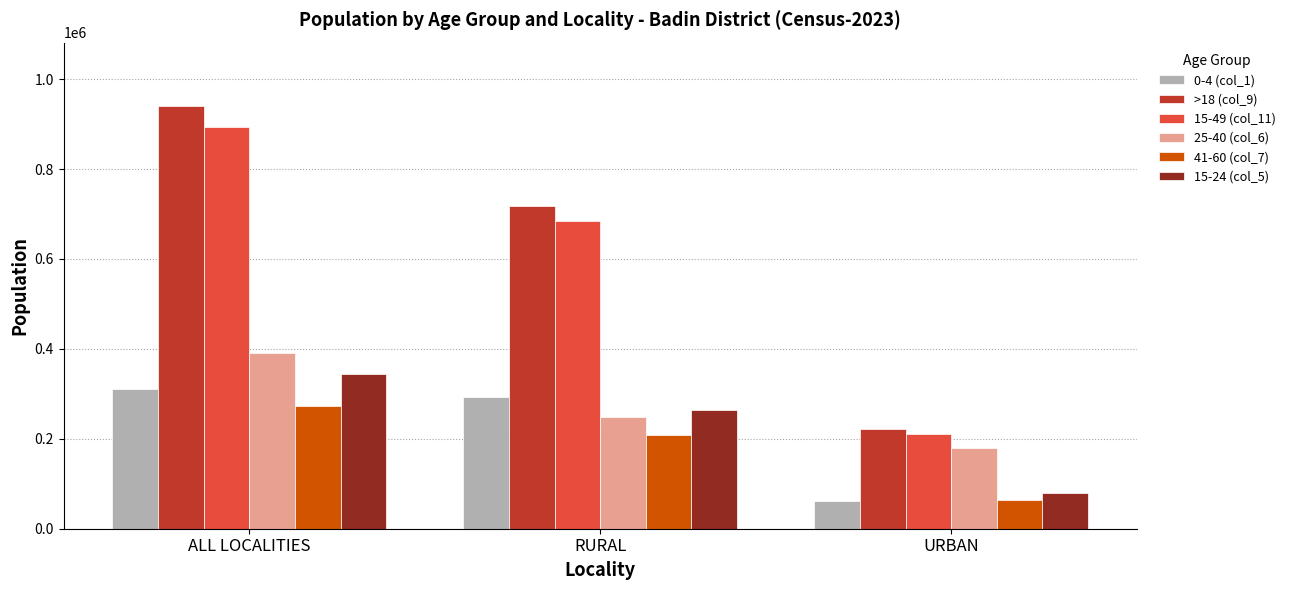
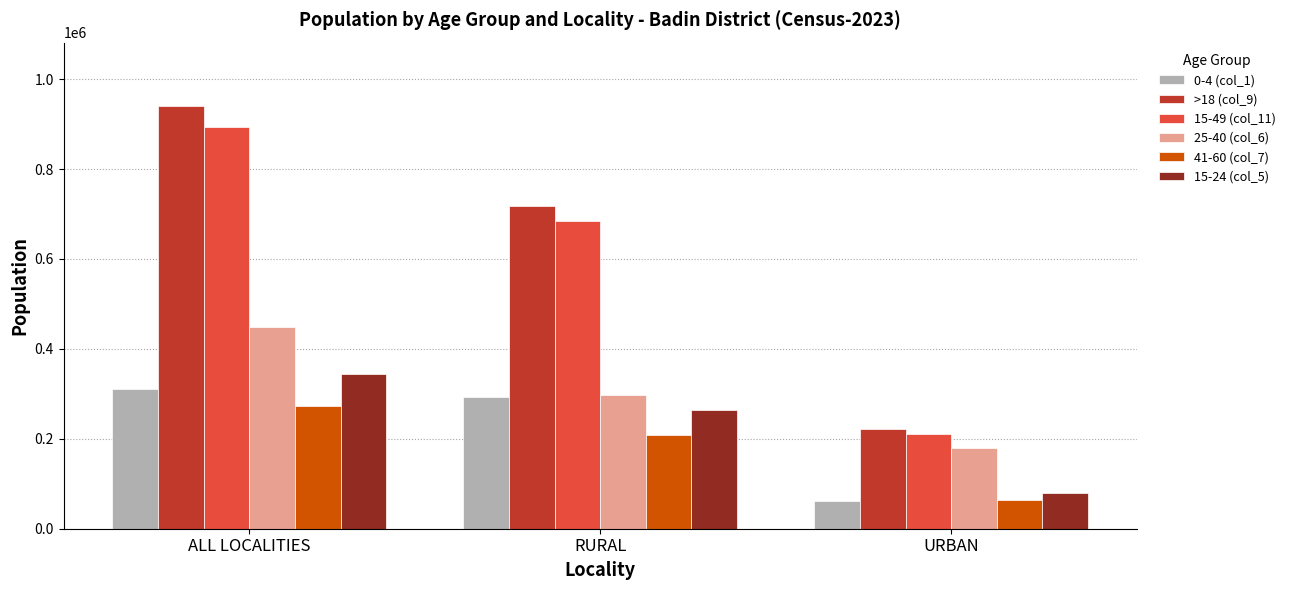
  {
    "0-4 (col_1)": {
      "ALL LOCALITIES": 310000,
      "RURAL": 290000,
      "URBAN": 60000
    },
    "25-40 (col_6)": {
-     "ALL LOCALITIES": 390000,
-     "RURAL": 250000,
+     "ALL LOCALITIES": 450000,
+     "RURAL": 300000,
      "URBAN": 180000
    }
  }
